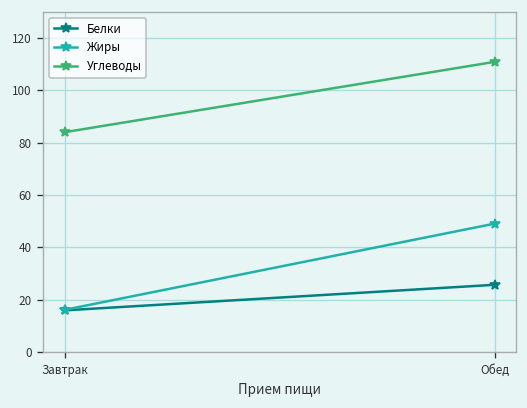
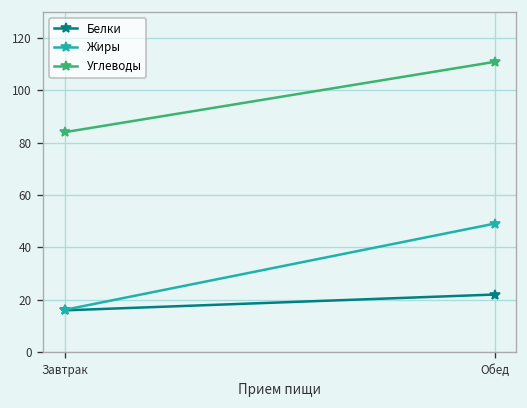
  {
    "Белки": {
-     "Обед": 26
+     "Обед": 22
    },
    "Жиры": {
      "Обед": 49
    },
    "Углеводы": {
      "Завтрак": 84,
      "Обед": 111
    }
  }
